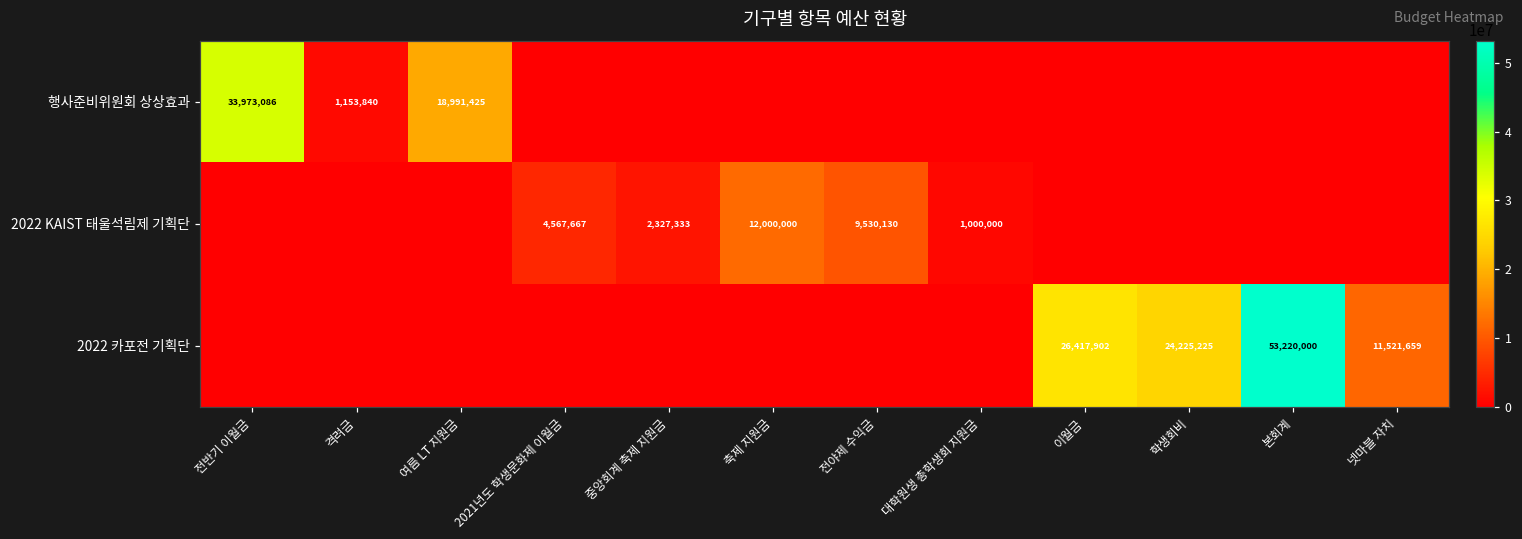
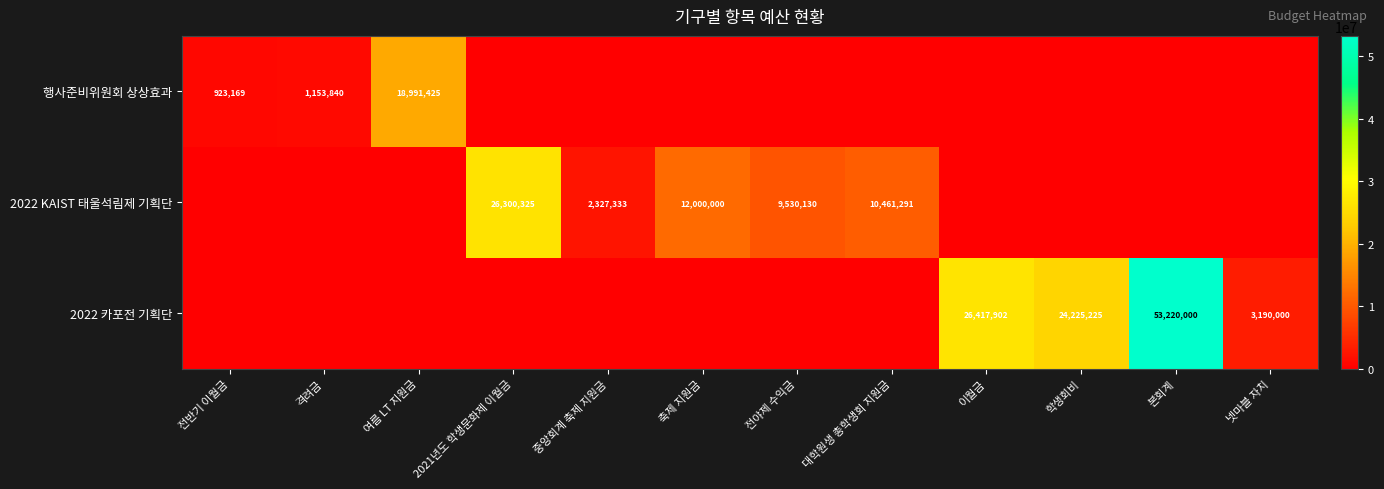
  {
    "행사준비위원회 상상효과": {
-     "전반기 이월금": "33,973,086",
+     "전반기 이월금": "923,169",
      "격려금": "1,153,840",
      "여름 LT 지원금": "18,991,425"
    },
    "2022 KAIST 태울석림제 기획단": {
-     "2021년도 학생문화제 이월금": "4,567,667",
+     "2021년도 학생문화제 이월금": "26,300,325",
      "중앙회계 축제 지원금": "2,327,333",
      "축제 지원금": "12,000,000",
      "전야제 수익금": "9,530,130",
-     "대학원생 총학생회 지원금": "1,000,000"
+     "대학원생 총학생회 지원금": "10,461,291"
    },
    "2022 카포전 기획단": {
      "이월금": "26,417,902",
      "학생회비": "24,225,225",
      "본회계": "53,220,000",
-     "넷마블 자치": "11,521,659"
+     "넷마블 자치": "3,190,000"
    }
  }
